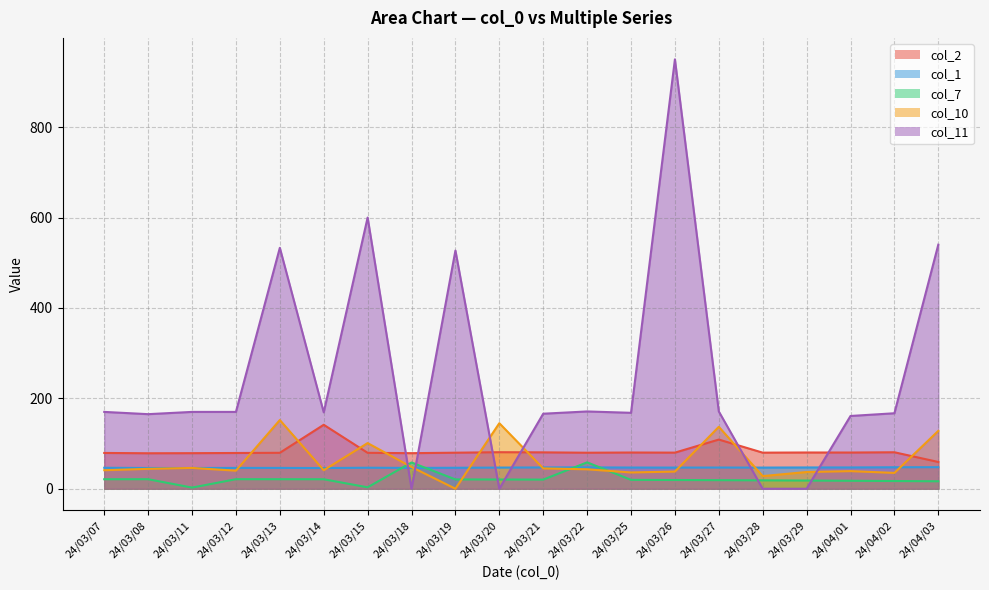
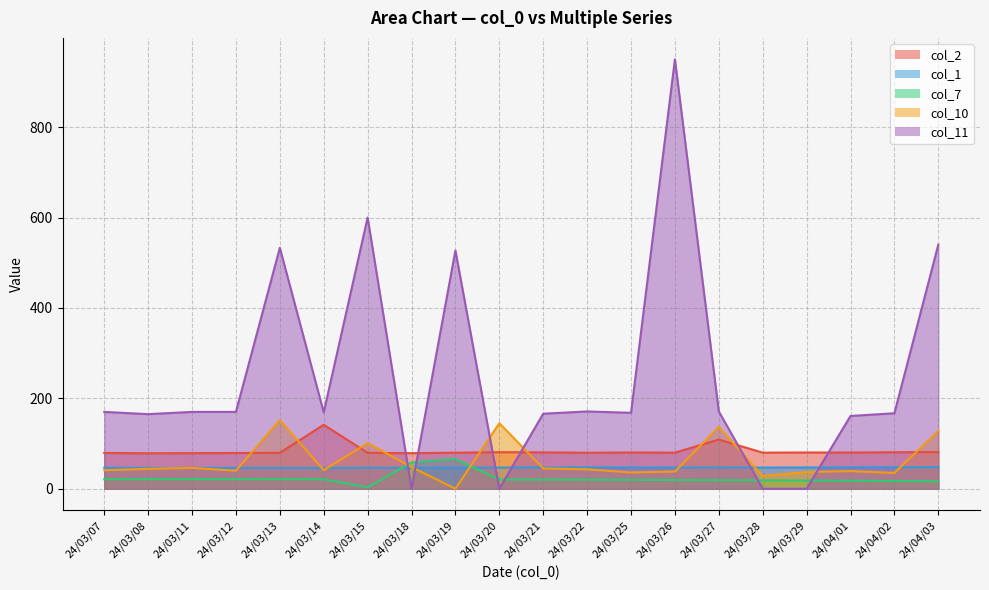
  {
    "col_2": {
      "24/03/07": 80,
      "24/03/08": 80,
      "24/03/11": 80,
      "24/03/12": 80,
      "24/03/13": 80,
      "24/03/14": 140,
      "24/03/15": 80,
      "24/03/18": 80,
      "24/03/19": 80,
      "24/03/20": 80,
      "24/03/21": 80,
      "24/03/22": 80,
      "24/03/25": 80,
      "24/03/26": 80,
      "24/03/27": 110,
      "24/03/28": 80,
      "24/03/29": 80,
      "24/04/01": 80,
      "24/04/02": 80,
-     "24/04/03": 60
+     "24/04/03": 80
    },
    "col_1": {
      "24/03/12": 50,
      "24/03/13": 50,
      "24/03/15": 50,
      "24/03/19": 50,
      "24/03/20": 50,
      "24/03/25": 50,
      "24/03/26": 50,
      "24/03/27": 50,
      "24/03/28": 50,
      "24/03/29": 50,
      "24/04/01": 50,
      "24/04/02": 50,
      "24/04/03": 50
    },
    "col_7": {
      "24/03/07": 20,
      "24/03/08": 20,
-     "24/03/11": 0,
+     "24/03/11": 20,
      "24/03/12": 20,
      "24/03/13": 20,
      "24/03/14": 20,
      "24/03/15": 0,
      "24/03/18": 60,
-     "24/03/19": 20,
+     "24/03/19": 70,
      "24/03/20": 20,
      "24/03/21": 20,
-     "24/03/22": 60,
+     "24/03/22": 20,
      "24/03/25": 20,
      "24/03/26": 20,
      "24/03/27": 20,
      "24/03/28": 20,
      "24/03/29": 20,
      "24/04/01": 20,
      "24/04/02": 20,
      "24/04/03": 20
    },
    "col_10": {
      "24/03/12": 40,
      "24/03/13": 150,
      "24/03/15": 100,
      "24/03/19": 0,
      "24/03/20": 150,
      "24/03/25": 40,
      "24/03/26": 40,
      "24/03/27": 140,
      "24/03/28": 30,
      "24/03/29": 40,
      "24/04/01": 40,
      "24/04/02": 40,
      "24/04/03": 130
    },
    "col_11": {
      "24/03/07": 170,
      "24/03/08": 170,
      "24/03/11": 170,
      "24/03/12": 170,
      "24/03/13": 530,
      "24/03/14": 170,
      "24/03/15": 600,
      "24/03/18": 0,
      "24/03/19": 530,
      "24/03/20": 0,
      "24/03/21": 170,
      "24/03/22": 170,
      "24/03/25": 170,
      "24/03/26": 950,
      "24/03/27": 170,
      "24/03/28": 0,
      "24/03/29": 0,
      "24/04/01": 160,
      "24/04/02": 170,
      "24/04/03": 540
    }
  }
